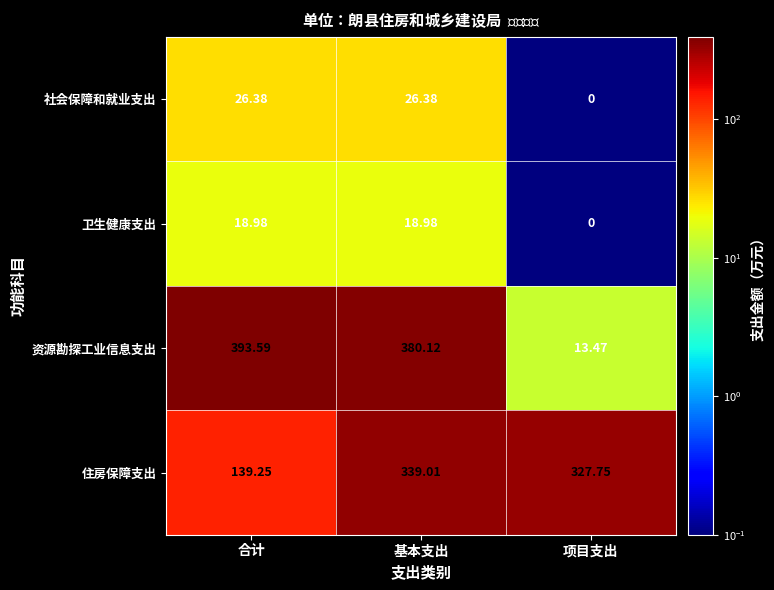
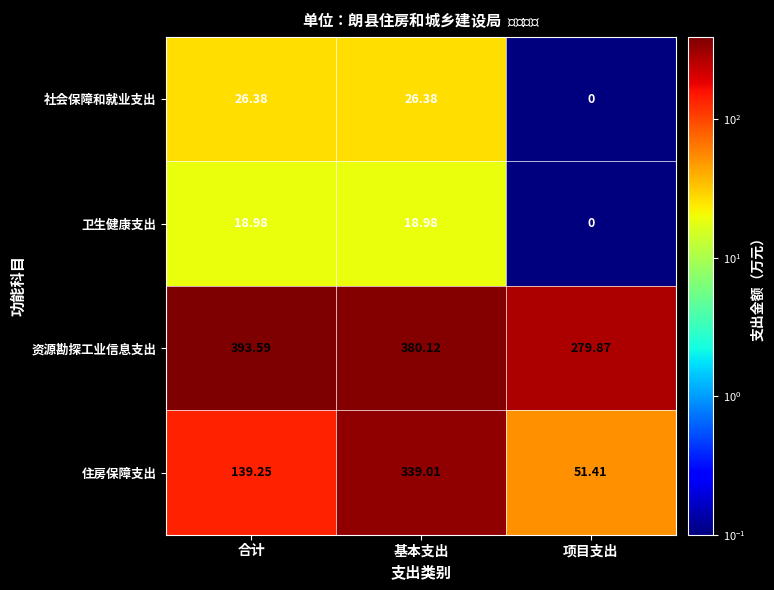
  {
    "社会保障和就业支出": {
      "合计": 26.38,
      "基本支出": 26.38,
      "项目支出": 0
    },
    "卫生健康支出": {
      "合计": 18.98,
      "基本支出": 18.98,
      "项目支出": 0
    },
    "资源勘探工业信息支出": {
      "合计": 393.59,
      "基本支出": 380.12,
-     "项目支出": 13.47
+     "项目支出": 279.87
    },
    "住房保障支出": {
      "合计": 139.25,
      "基本支出": 339.01,
-     "项目支出": 327.75
+     "项目支出": 51.41
    }
  }
